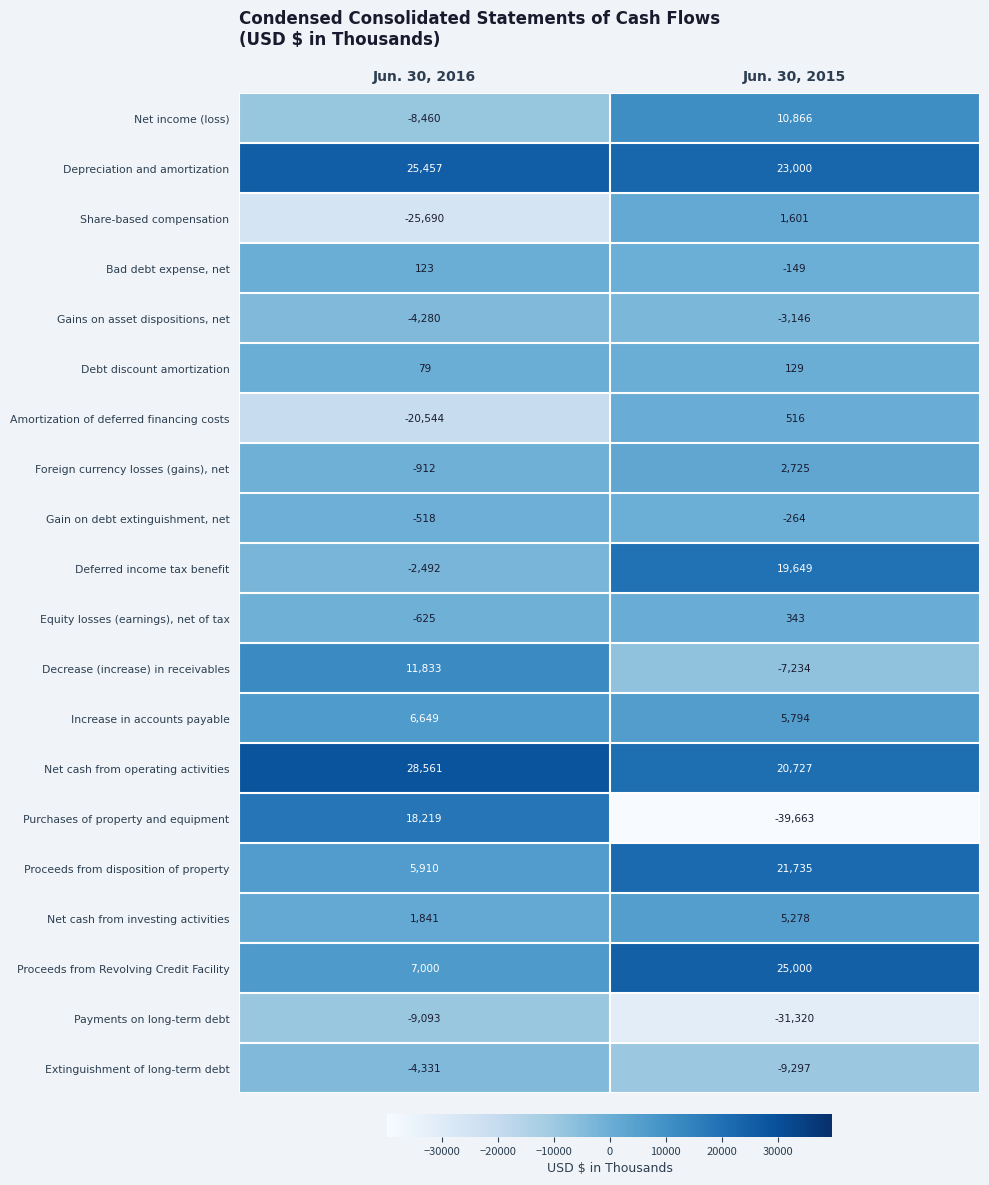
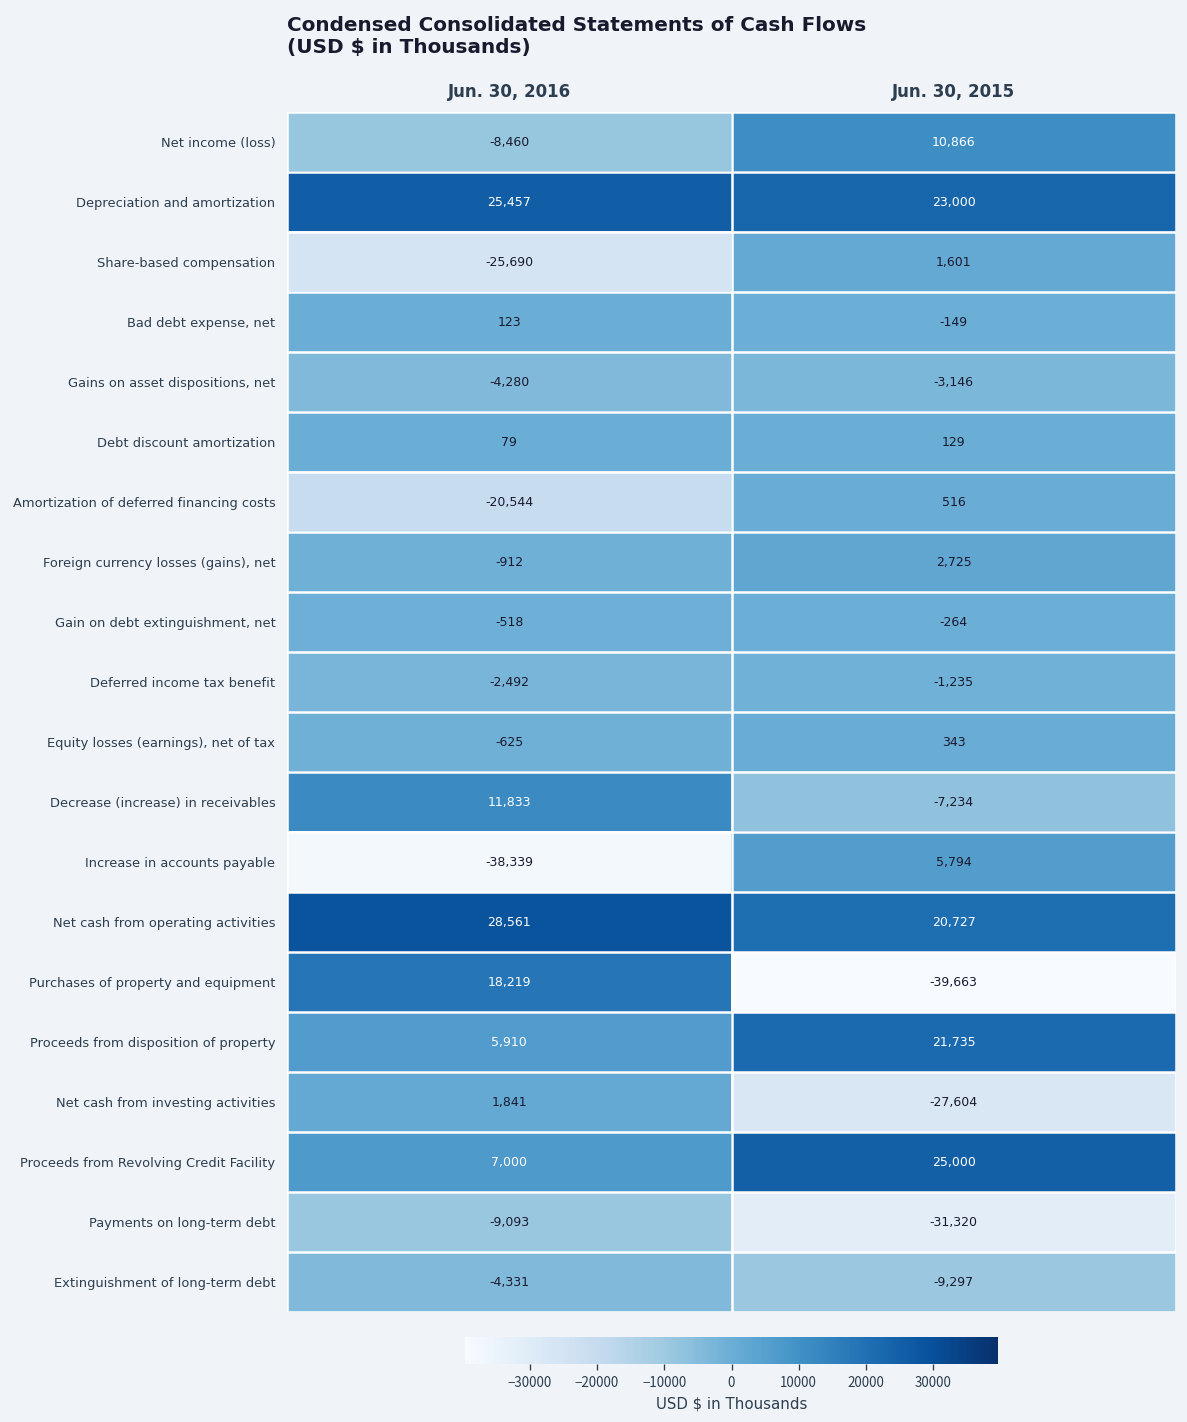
  {
    "Net income (loss)": {
      "Jun. 30, 2016": "-8,460",
      "Jun. 30, 2015": "10,866"
    },
    "Depreciation and amortization": {
      "Jun. 30, 2016": "25,457",
      "Jun. 30, 2015": "23,000"
    },
    "Share-based compensation": {
      "Jun. 30, 2016": "-25,690",
      "Jun. 30, 2015": "1,601"
    },
    "Bad debt expense, net": {
      "Jun. 30, 2016": "123",
      "Jun. 30, 2015": "-149"
    },
    "Gains on asset dispositions, net": {
      "Jun. 30, 2016": "-4,280",
      "Jun. 30, 2015": "-3,146"
    },
    "Debt discount amortization": {
      "Jun. 30, 2016": "79",
      "Jun. 30, 2015": "129"
    },
    "Amortization of deferred financing costs": {
      "Jun. 30, 2016": "-20,544",
      "Jun. 30, 2015": "516"
    },
    "Foreign currency losses (gains), net": {
      "Jun. 30, 2016": "-912",
      "Jun. 30, 2015": "2,725"
    },
    "Gain on debt extinguishment, net": {
      "Jun. 30, 2016": "-518",
      "Jun. 30, 2015": "-264"
    },
    "Deferred income tax benefit": {
      "Jun. 30, 2016": "-2,492",
-     "Jun. 30, 2015": "19,649"
+     "Jun. 30, 2015": "-1,235"
    },
    "Equity losses (earnings), net of tax": {
      "Jun. 30, 2016": "-625",
      "Jun. 30, 2015": "343"
    },
    "Decrease (increase) in receivables": {
      "Jun. 30, 2016": "11,833",
      "Jun. 30, 2015": "-7,234"
    },
    "Increase in accounts payable": {
-     "Jun. 30, 2016": "6,649",
+     "Jun. 30, 2016": "-38,339",
      "Jun. 30, 2015": "5,794"
    },
    "Net cash from operating activities": {
      "Jun. 30, 2016": "28,561",
      "Jun. 30, 2015": "20,727"
    },
    "Purchases of property and equipment": {
      "Jun. 30, 2016": "18,219",
      "Jun. 30, 2015": "-39,663"
    },
    "Proceeds from disposition of property": {
      "Jun. 30, 2016": "5,910",
      "Jun. 30, 2015": "21,735"
    },
    "Net cash from investing activities": {
      "Jun. 30, 2016": "1,841",
-     "Jun. 30, 2015": "5,278"
+     "Jun. 30, 2015": "-27,604"
    },
    "Proceeds from Revolving Credit Facility": {
      "Jun. 30, 2016": "7,000",
      "Jun. 30, 2015": "25,000"
    },
    "Payments on long-term debt": {
      "Jun. 30, 2016": "-9,093",
      "Jun. 30, 2015": "-31,320"
    },
    "Extinguishment of long-term debt": {
      "Jun. 30, 2016": "-4,331",
      "Jun. 30, 2015": "-9,297"
    }
  }
